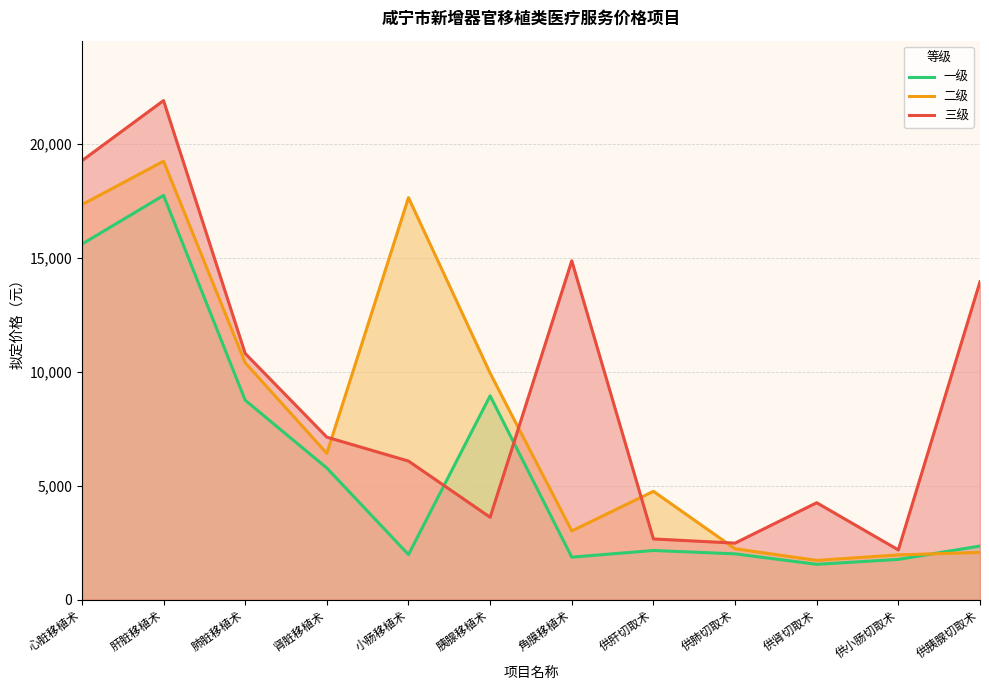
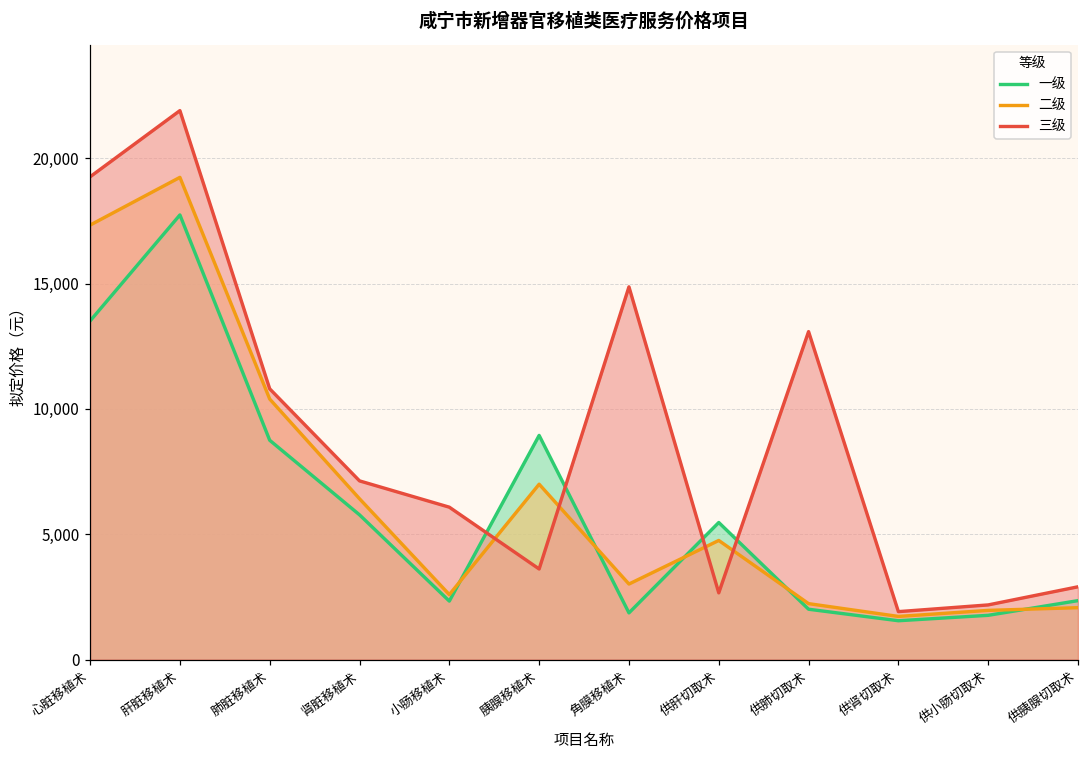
  {
    "一级": {
-     "心脏移植术": "15,600",
+     "心脏移植术": "13,500",
      "肝脏移植术": "17,700",
      "肺脏移植术": "8,700",
      "肾脏移植术": "5,800",
-     "小肠移植术": "2,000",
+     "小肠移植术": "2,300",
      "胰腺移植术": "8,900",
      "角膜移植术": "1,900",
-     "供肝切取术": "2,200",
+     "供肝切取术": "5,500",
      "供肺切取术": "2,000",
      "供肾切取术": "1,600",
      "供小肠切取术": "1,800",
      "供胰腺切取术": "2,400"
    },
    "二级": {
      "心脏移植术": "17,300",
      "肝脏移植术": "19,200",
      "肺脏移植术": "10,400",
      "肾脏移植术": "6,400",
-     "小肠移植术": "17,600",
-     "胰腺移植术": "9,900",
+     "小肠移植术": "2,600",
+     "胰腺移植术": "7,000",
      "角膜移植术": "3,000",
      "供肝切取术": "4,800",
      "供肺切取术": "2,200",
      "供肾切取术": "1,700",
      "供小肠切取术": "2,000",
      "供胰腺切取术": "2,100"
    },
    "三级": {
      "心脏移植术": "19,300",
      "肝脏移植术": "21,900",
      "肺脏移植术": "10,800",
      "肾脏移植术": "7,100",
      "小肠移植术": "6,100",
      "胰腺移植术": "3,600",
      "角膜移植术": "14,900",
      "供肝切取术": "2,700",
-     "供肺切取术": "2,500",
-     "供肾切取术": "4,300",
+     "供肺切取术": "13,100",
+     "供肾切取术": "1,900",
      "供小肠切取术": "2,200",
-     "供胰腺切取术": "13,900"
+     "供胰腺切取术": "2,900"
    }
  }
